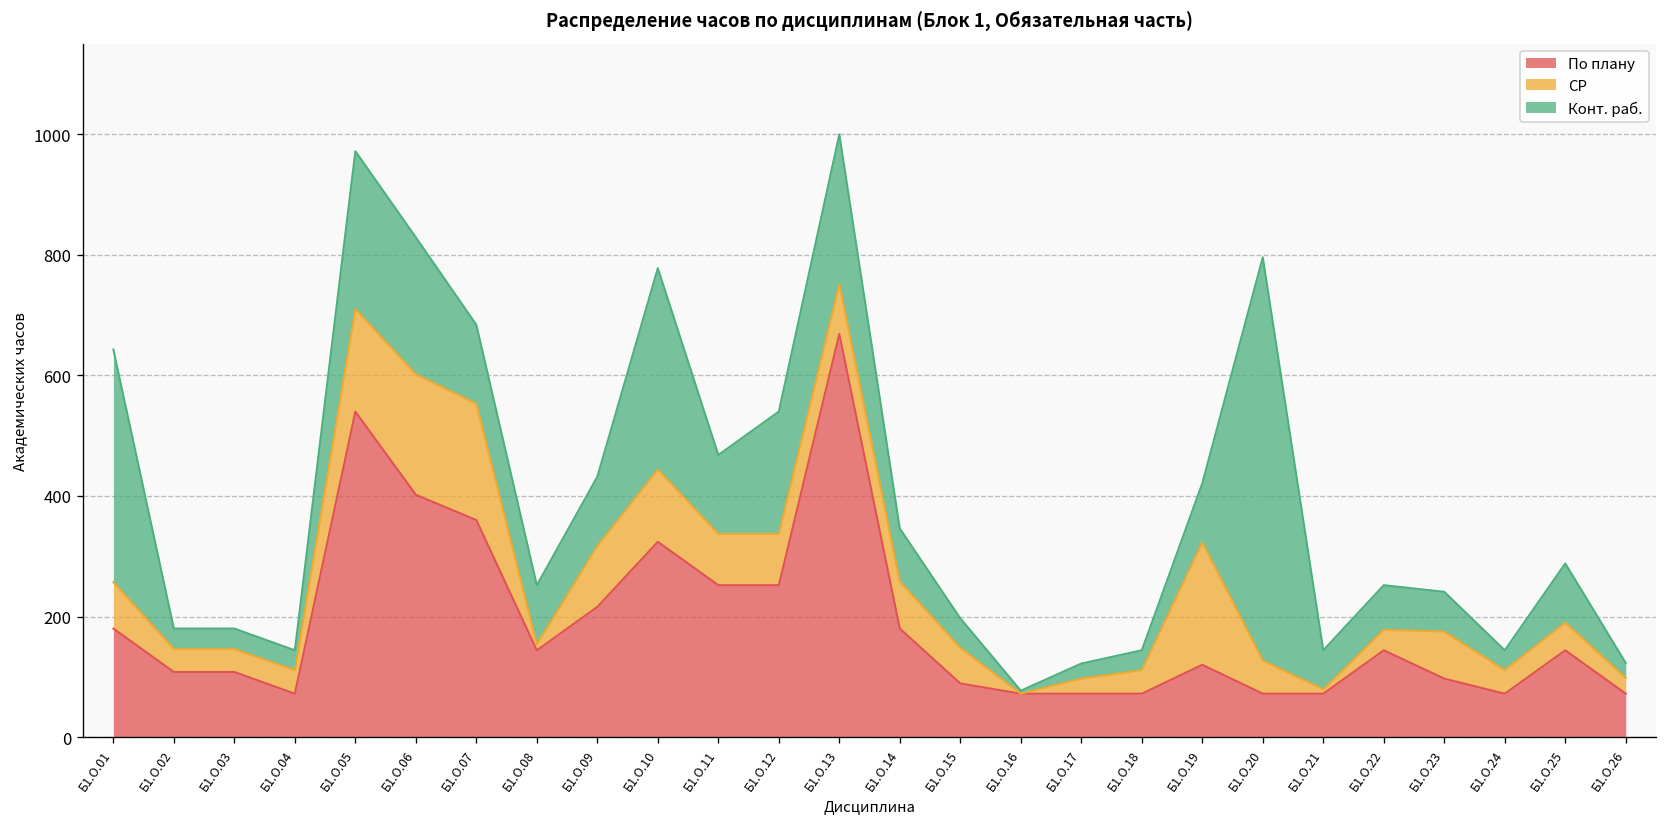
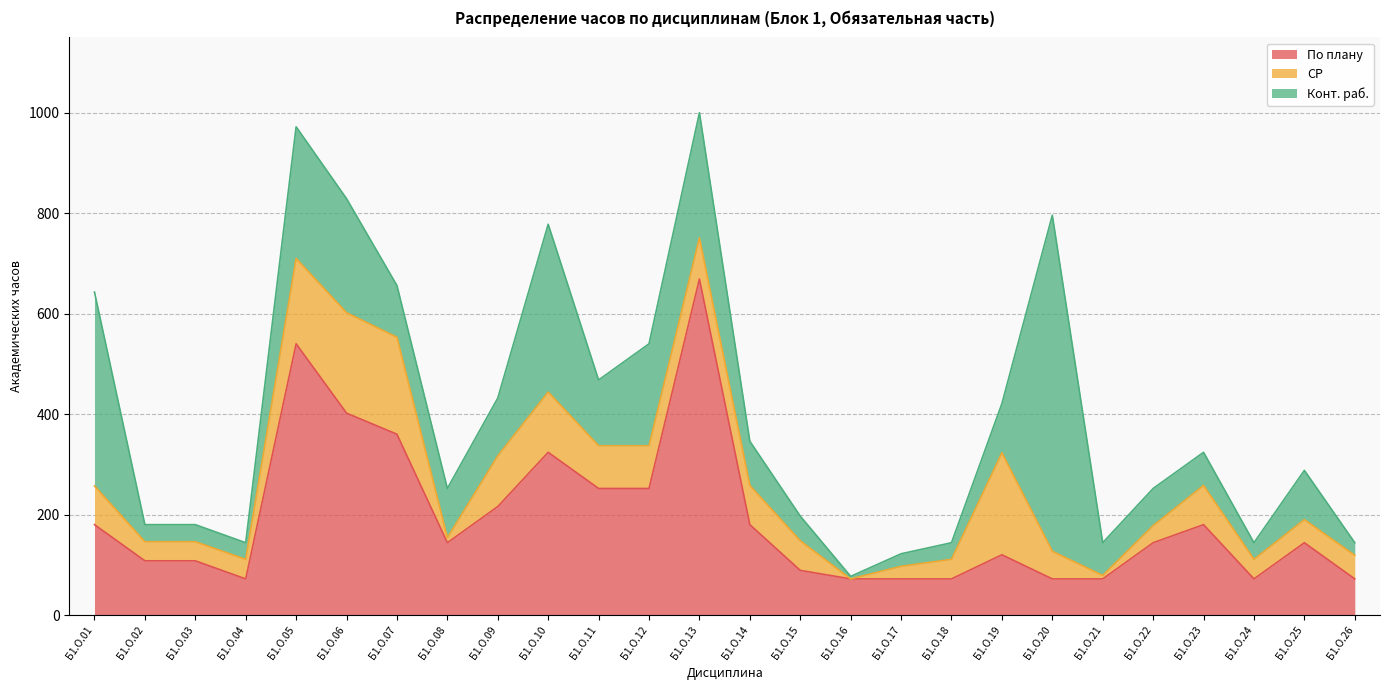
  {
    "По плану": {
      "Б1.О.01": 180,
      "Б1.О.02": 110,
      "Б1.О.03": 110,
      "Б1.О.04": 70,
      "Б1.О.05": 540,
      "Б1.О.06": 400,
      "Б1.О.07": 360,
      "Б1.О.08": 140,
      "Б1.О.09": 220,
      "Б1.О.10": 320,
      "Б1.О.11": 250,
      "Б1.О.12": 250,
      "Б1.О.13": 670,
      "Б1.О.14": 180,
      "Б1.О.15": 90,
      "Б1.О.17": 70,
      "Б1.О.18": 70,
      "Б1.О.19": 120,
      "Б1.О.20": 70,
      "Б1.О.21": 70,
      "Б1.О.22": 140,
-     "Б1.О.23": 100,
+     "Б1.О.23": 180,
      "Б1.О.24": 70,
      "Б1.О.25": 140,
      "Б1.О.26": 70
    },
    "СР": {
      "Б1.О.01": 80,
      "Б1.О.02": 40,
      "Б1.О.03": 40,
      "Б1.О.04": 40,
      "Б1.О.05": 170,
      "Б1.О.06": 200,
      "Б1.О.07": 190,
      "Б1.О.08": 10,
      "Б1.О.09": 100,
      "Б1.О.10": 120,
      "Б1.О.11": 90,
      "Б1.О.12": 90,
      "Б1.О.13": 80,
      "Б1.О.14": 80,
      "Б1.О.15": 60,
      "Б1.О.17": 30,
      "Б1.О.18": 40,
      "Б1.О.19": 200,
      "Б1.О.20": 60,
      "Б1.О.21": 10,
      "Б1.О.22": 30,
      "Б1.О.23": 80,
      "Б1.О.24": 40,
      "Б1.О.25": 50,
-     "Б1.О.26": 30
+     "Б1.О.26": 50
    },
    "Конт. раб.": {
      "Б1.О.01": 390,
      "Б1.О.02": 30,
      "Б1.О.03": 30,
      "Б1.О.04": 30,
      "Б1.О.05": 260,
      "Б1.О.06": 230,
-     "Б1.О.07": 130,
+     "Б1.О.07": 100,
      "Б1.О.08": 100,
      "Б1.О.09": 120,
      "Б1.О.10": 330,
      "Б1.О.11": 130,
      "Б1.О.12": 200,
      "Б1.О.13": 250,
      "Б1.О.14": 90,
      "Б1.О.15": 50,
      "Б1.О.17": 30,
      "Б1.О.18": 30,
      "Б1.О.19": 100,
      "Б1.О.20": 670,
      "Б1.О.21": 70,
      "Б1.О.22": 70,
      "Б1.О.23": 70,
      "Б1.О.24": 30,
      "Б1.О.25": 100,
      "Б1.О.26": 30
    }
  }
